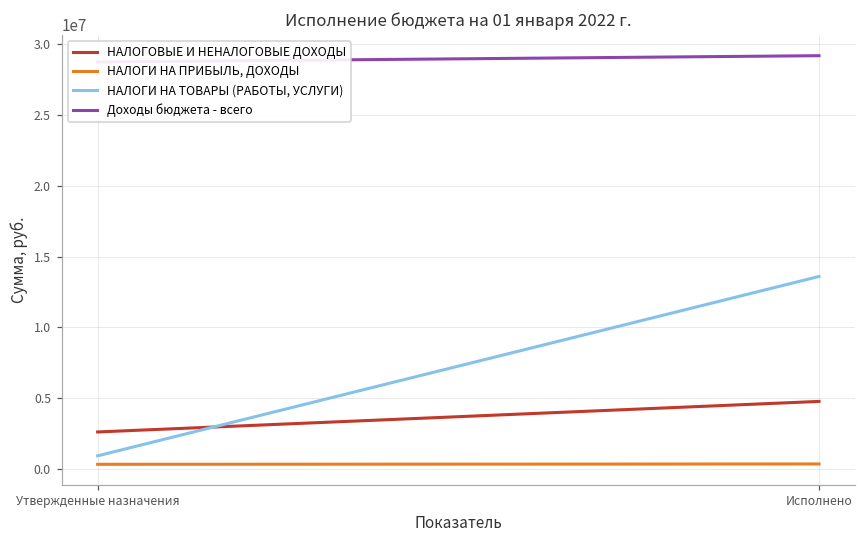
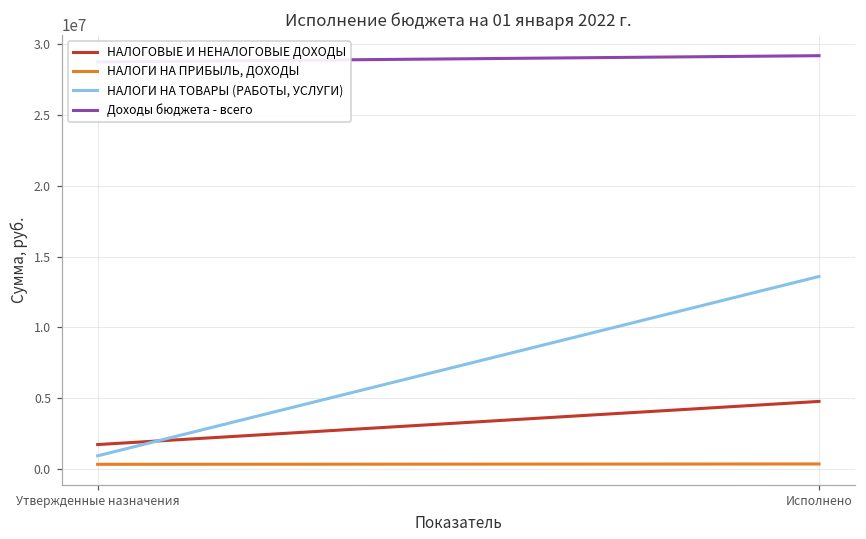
  {
    "НАЛОГОВЫЕ И НЕНАЛОГОВЫЕ ДОХОДЫ": {
-     "Утвержденные назначения": 2600000,
+     "Утвержденные назначения": 1700000,
      "Исполнено": 4700000
    },
    "НАЛОГИ НА ПРИБЫЛЬ, ДОХОДЫ": {
      "Утвержденные назначения": 300000,
      "Исполнено": 300000
    },
    "НАЛОГИ НА ТОВАРЫ (РАБОТЫ, УСЛУГИ)": {
      "Утвержденные назначения": 900000,
      "Исполнено": 13600000
    },
    "Доходы бюджета - всего": {
      "Исполнено": 29200000
    }
  }
